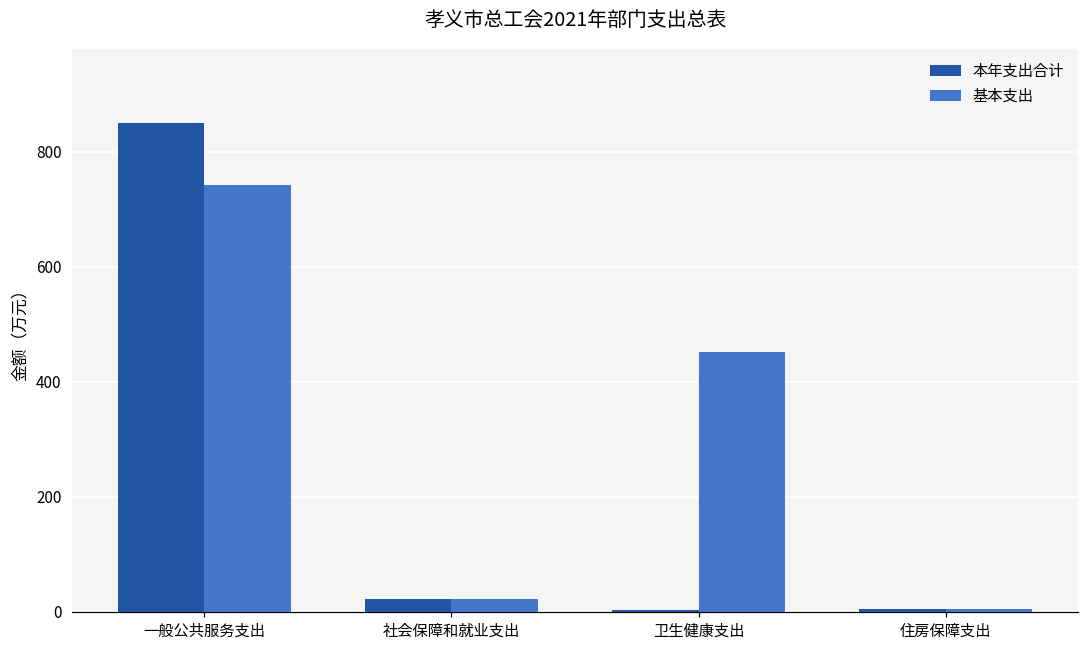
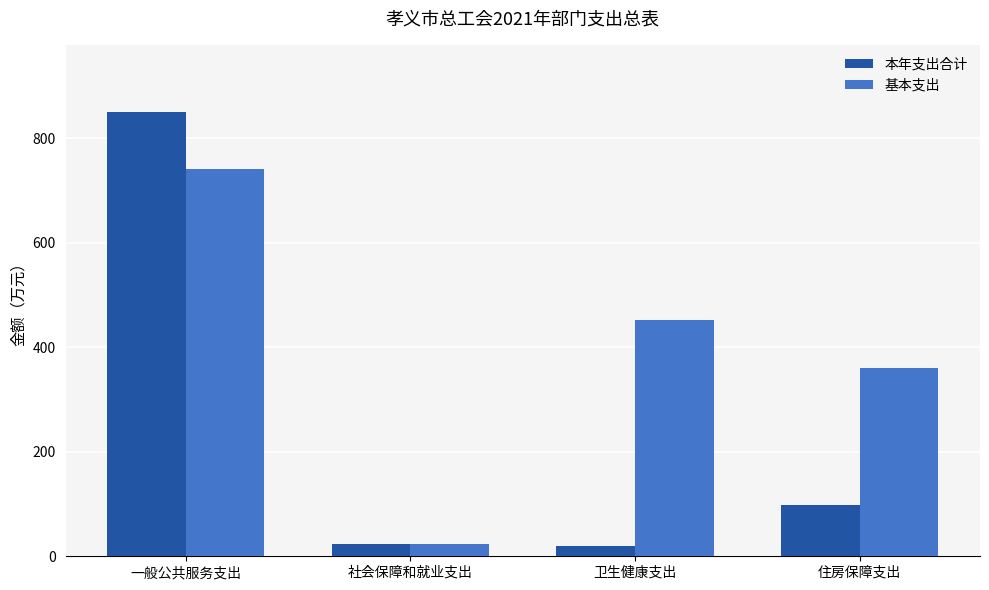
  {
    "本年支出合计": {
      "一般公共服务支出": 850,
      "社会保障和就业支出": 20,
-     "卫生健康支出": 0,
-     "住房保障支出": 10
+     "卫生健康支出": 20,
+     "住房保障支出": 100
    },
    "基本支出": {
      "一般公共服务支出": 740,
      "社会保障和就业支出": 20,
      "卫生健康支出": 450,
-     "住房保障支出": 10
+     "住房保障支出": 360
    }
  }
